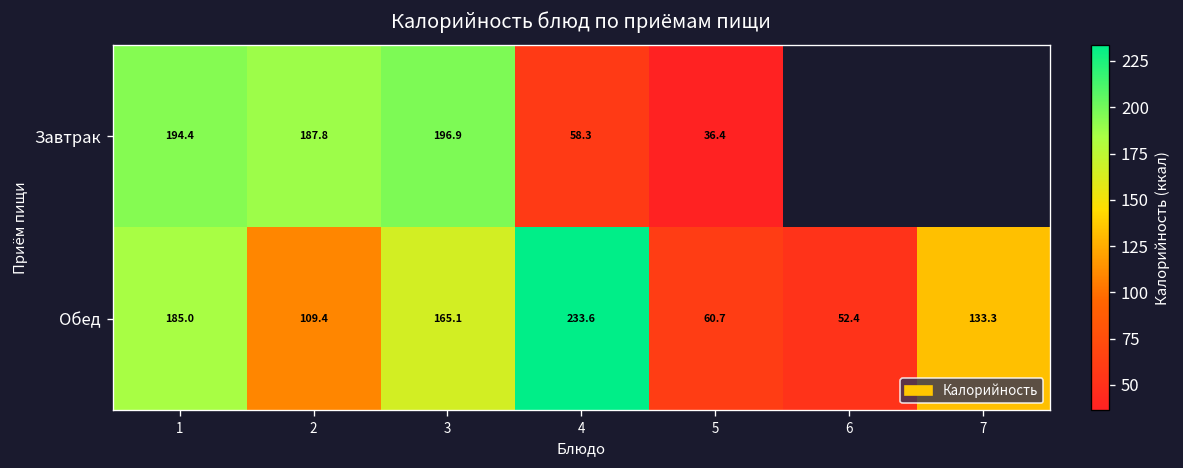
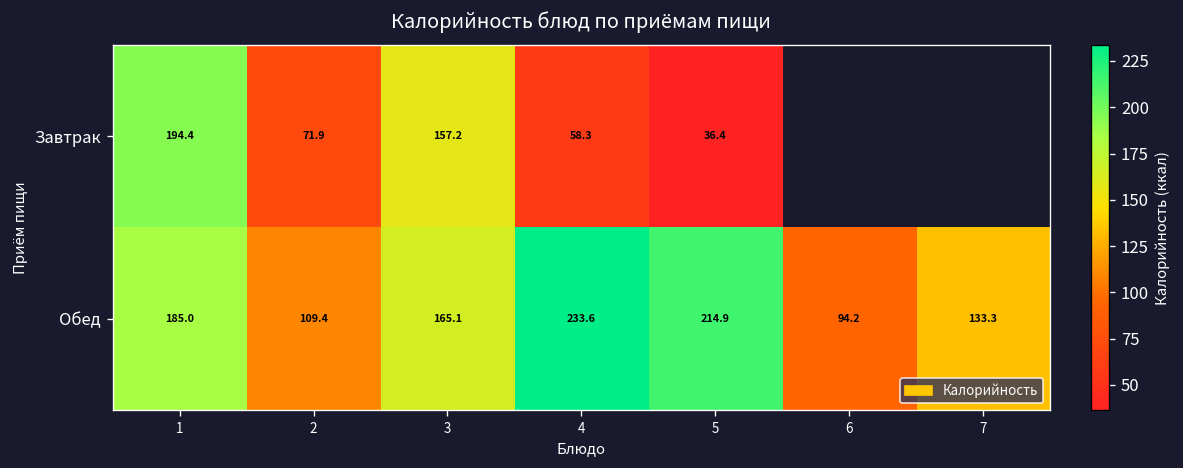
  {
    "Завтрак": {
      "1": 194.4,
-     "2": 187.8,
-     "3": 196.9,
+     "2": 71.9,
+     "3": 157.2,
      "4": 58.3,
      "5": 36.4
    },
    "Обед": {
      "1": 185.0,
      "2": 109.4,
      "3": 165.1,
      "4": 233.6,
-     "5": 60.7,
-     "6": 52.4,
+     "5": 214.9,
+     "6": 94.2,
      "7": 133.3
    }
  }
